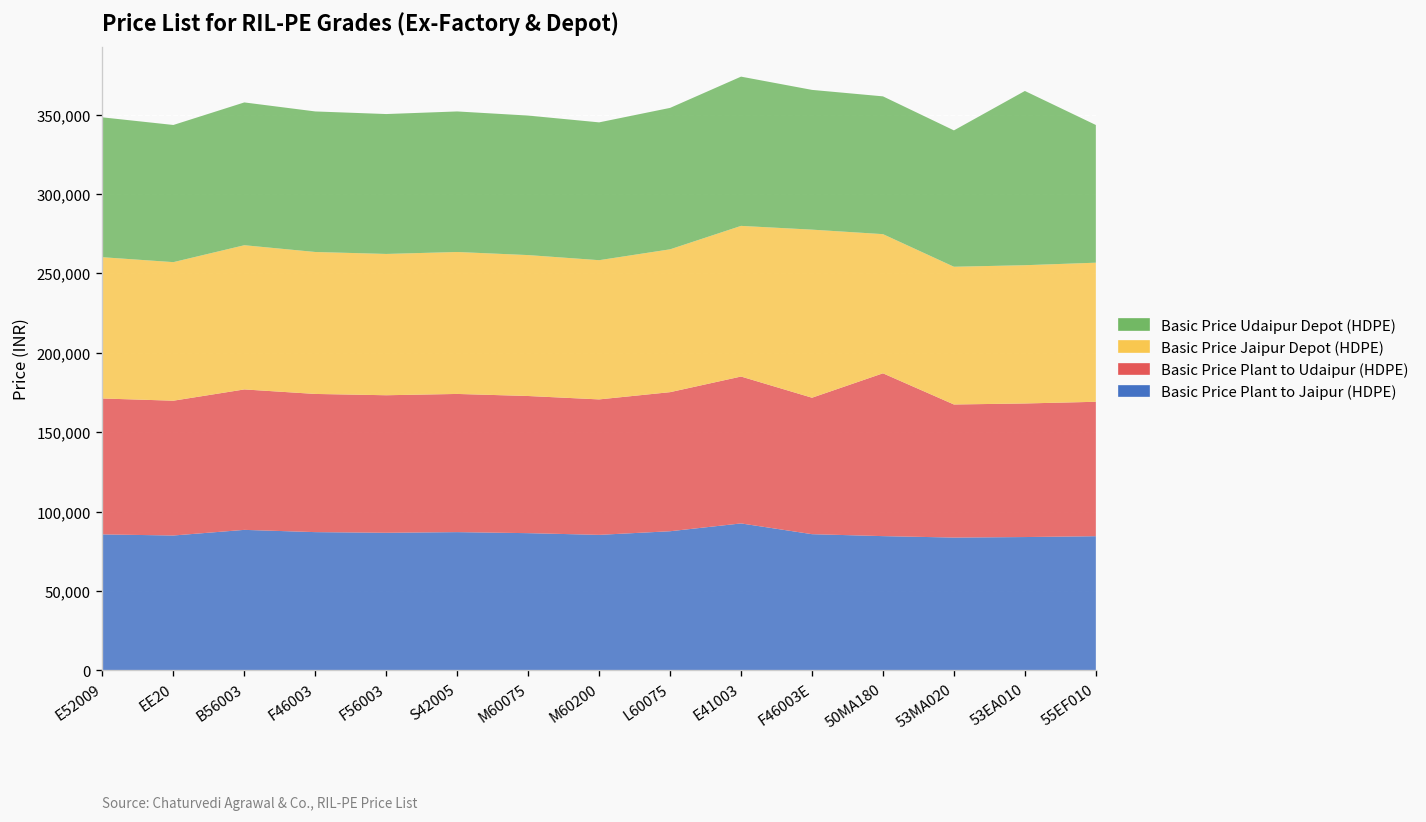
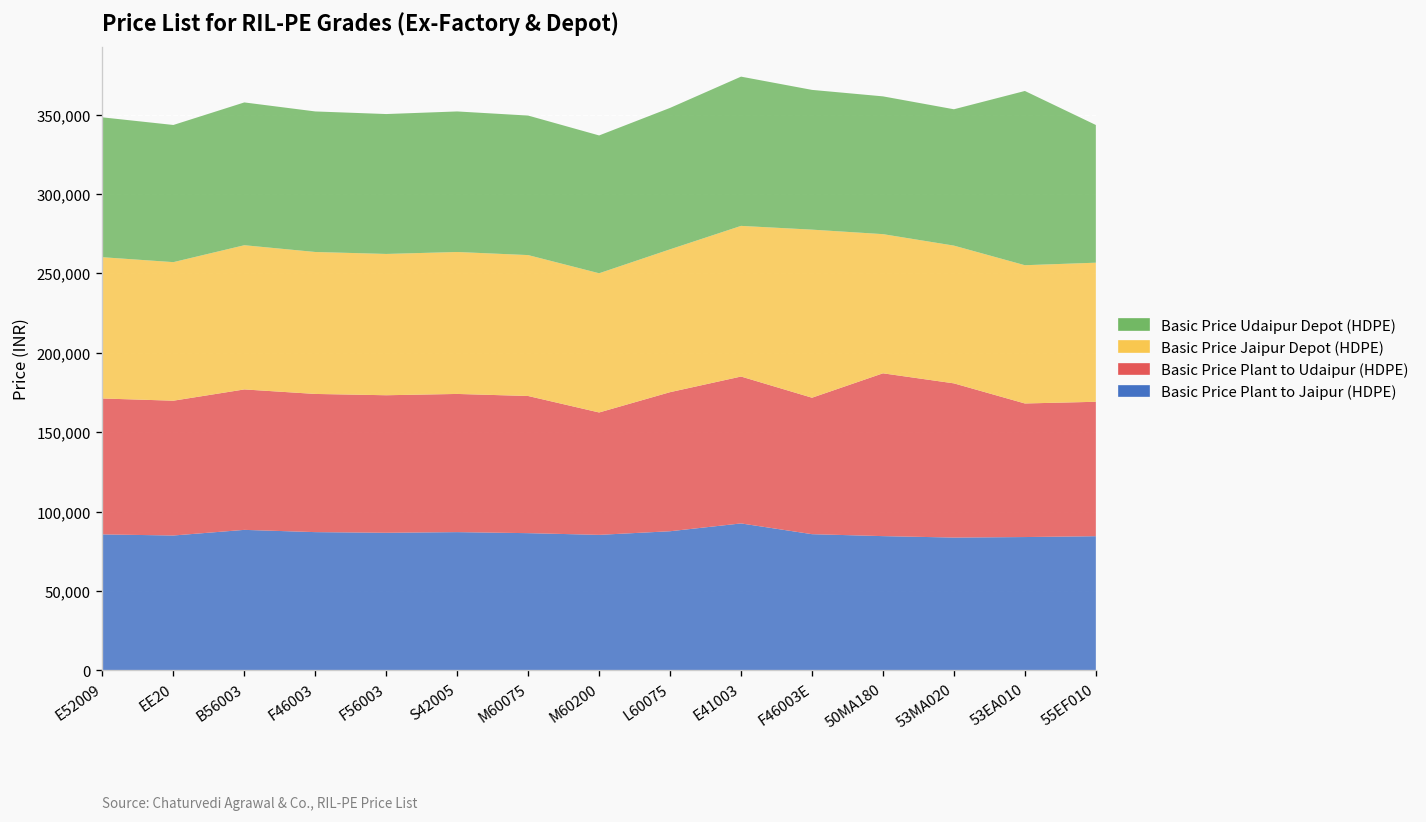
  {
    "Basic Price Plant to Jaipur (HDPE)": {
      "E52009": "86,000",
      "EE20": "85,000",
      "B56003": "89,000",
      "F46003": "87,000",
      "F56003": "87,000",
      "S42005": "87,000",
      "M60075": "86,000",
      "M60200": "85,000",
      "L60075": "88,000",
      "E41003": "93,000",
      "F46003E": "86,000",
      "50MA180": "85,000",
      "53MA020": "84,000",
      "53EA010": "84,000",
      "55EF010": "85,000"
    },
    "Basic Price Plant to Udaipur (HDPE)": {
      "E52009": "86,000",
      "EE20": "85,000",
      "B56003": "88,000",
      "F46003": "87,000",
      "F56003": "87,000",
      "S42005": "87,000",
      "M60075": "86,000",
-     "M60200": "85,000",
+     "M60200": "77,000",
      "L60075": "88,000",
      "E41003": "93,000",
      "F46003E": "86,000",
      "50MA180": "103,000",
-     "53MA020": "84,000",
+     "53MA020": "97,000",
      "53EA010": "84,000",
      "55EF010": "85,000"
    },
    "Basic Price Jaipur Depot (HDPE)": {
      "E52009": "89,000",
      "EE20": "87,000",
      "B56003": "91,000",
      "F46003": "89,000",
      "F56003": "89,000",
      "S42005": "89,000",
      "M60075": "89,000",
      "M60200": "88,000",
      "L60075": "90,000",
      "E41003": "95,000",
      "F46003E": "106,000",
      "50MA180": "88,000",
      "53MA020": "87,000",
      "53EA010": "87,000",
      "55EF010": "88,000"
    },
    "Basic Price Udaipur Depot (HDPE)": {
      "E52009": "88,000",
      "EE20": "86,000",
      "B56003": "90,000",
      "F46003": "89,000",
      "F56003": "88,000",
      "S42005": "89,000",
      "M60075": "88,000",
      "M60200": "87,000",
      "L60075": "89,000",
      "E41003": "94,000",
      "F46003E": "88,000",
      "50MA180": "87,000",
      "53MA020": "86,000",
      "53EA010": "110,000",
      "55EF010": "87,000"
    }
  }
